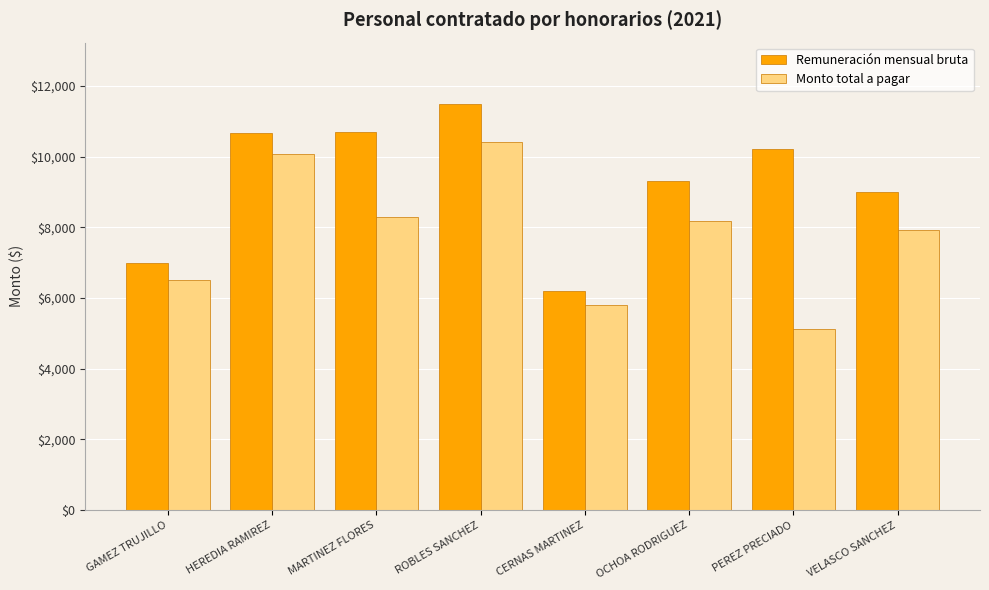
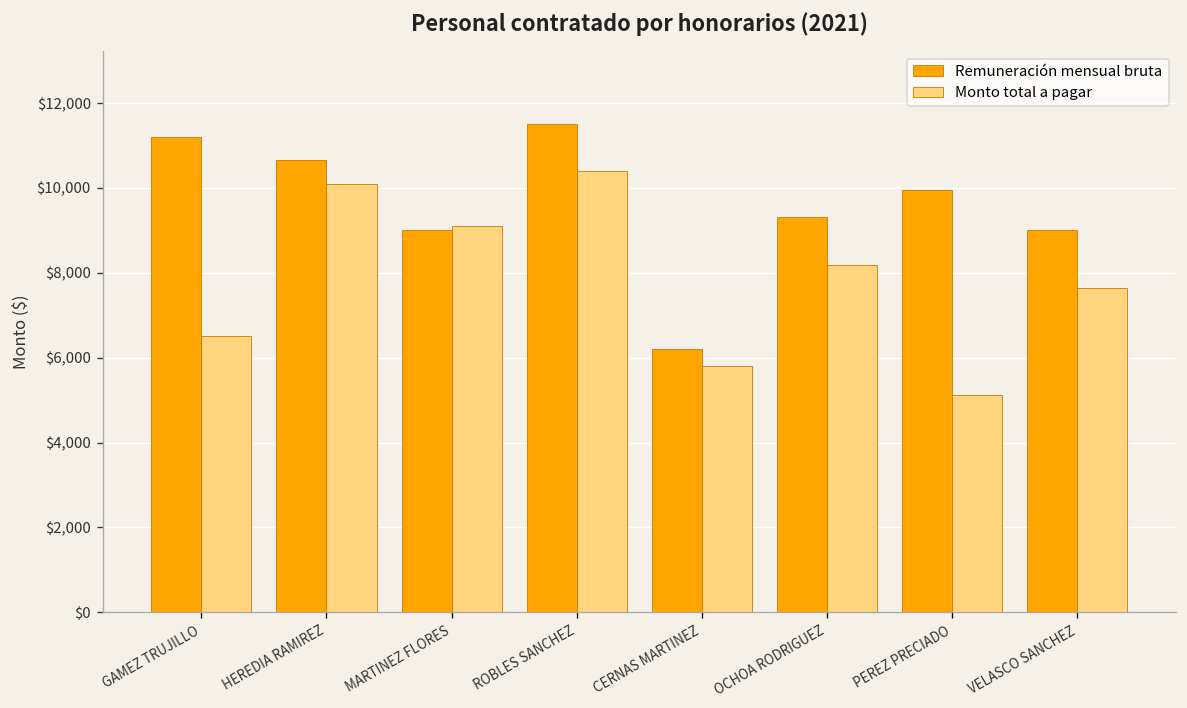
  {
    "Remuneración mensual bruta": {
-     "GAMEZ TRUJILLO": "$7,000",
+     "GAMEZ TRUJILLO": "$11,200",
      "HEREDIA RAMIREZ": "$10,700",
-     "MARTINEZ FLORES": "$10,700",
+     "MARTINEZ FLORES": "$9,000",
      "ROBLES SANCHEZ": "$11,500",
      "CERNAS MARTINEZ": "$6,200",
      "OCHOA RODRIGUEZ": "$9,300",
-     "PEREZ PRECIADO": "$10,200",
+     "PEREZ PRECIADO": "$10,000",
      "VELASCO SANCHEZ": "$9,000"
    },
    "Monto total a pagar": {
      "GAMEZ TRUJILLO": "$6,500",
      "HEREDIA RAMIREZ": "$10,100",
-     "MARTINEZ FLORES": "$8,300",
+     "MARTINEZ FLORES": "$9,100",
      "ROBLES SANCHEZ": "$10,400",
      "CERNAS MARTINEZ": "$5,800",
      "OCHOA RODRIGUEZ": "$8,200",
      "PEREZ PRECIADO": "$5,100",
-     "VELASCO SANCHEZ": "$7,900"
+     "VELASCO SANCHEZ": "$7,600"
    }
  }
